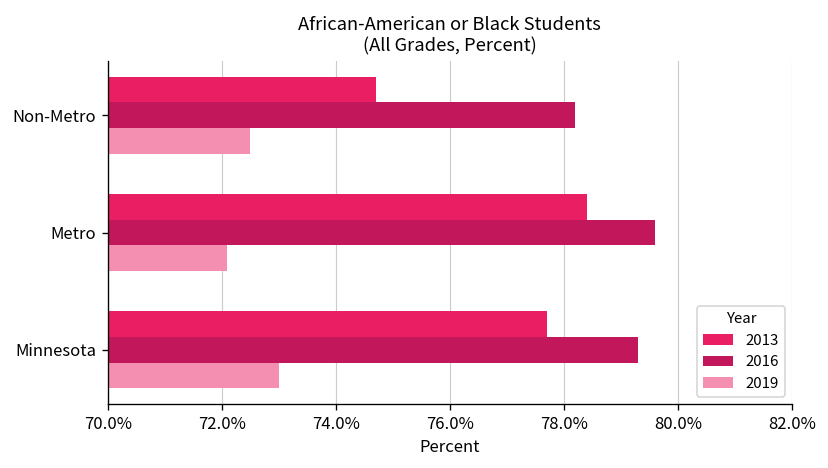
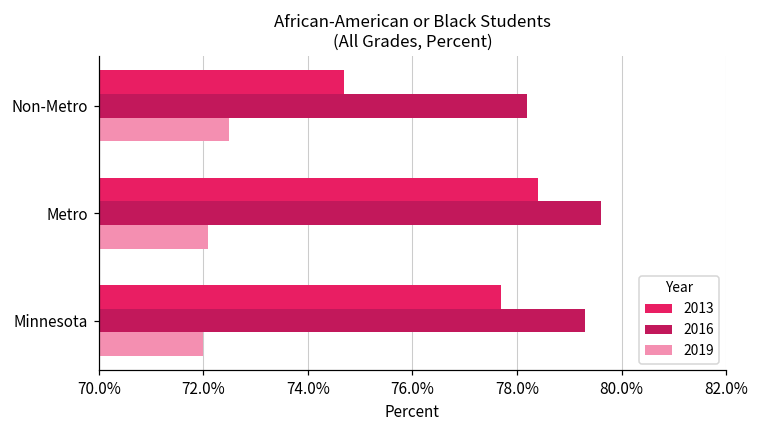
  {
    "2019": {
      "Non-Metro": "72.5%",
      "Metro": "72.1%",
-     "Minnesota": "73.0%"
+     "Minnesota": "72.0%"
    }
  }
